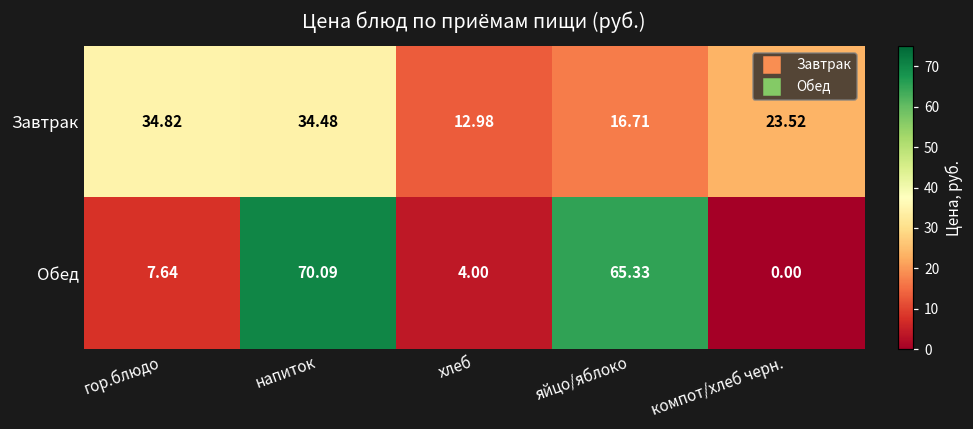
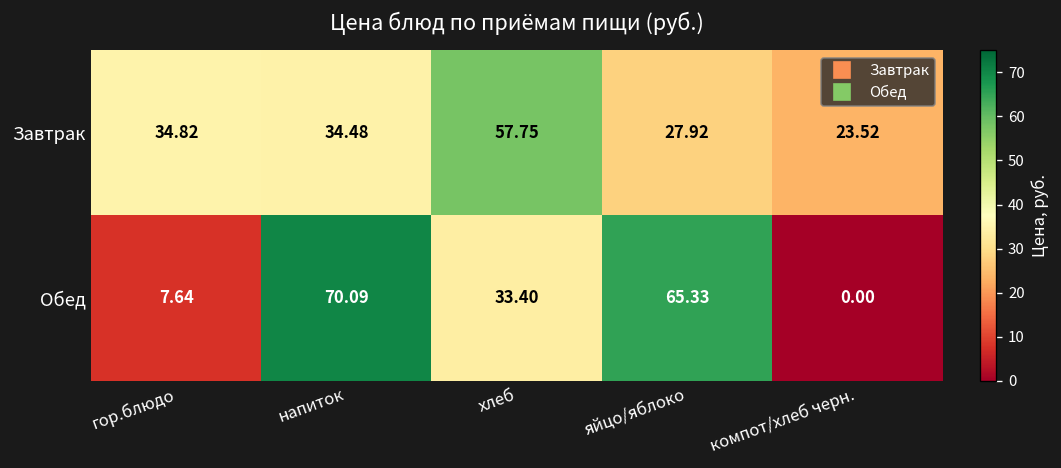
  {
    "Завтрак": {
      "гор.блюдо": 34.82,
      "напиток": 34.48,
-     "хлеб": 12.98,
-     "яйцо/яблоко": 16.71,
+     "хлеб": 57.75,
+     "яйцо/яблоко": 27.92,
      "компот/хлеб черн.": 23.52
    },
    "Обед": {
      "гор.блюдо": 7.64,
      "напиток": 70.09,
-     "хлеб": 4.00,
+     "хлеб": 33.40,
      "яйцо/яблоко": 65.33,
      "компот/хлеб черн.": 0.00
    }
  }
